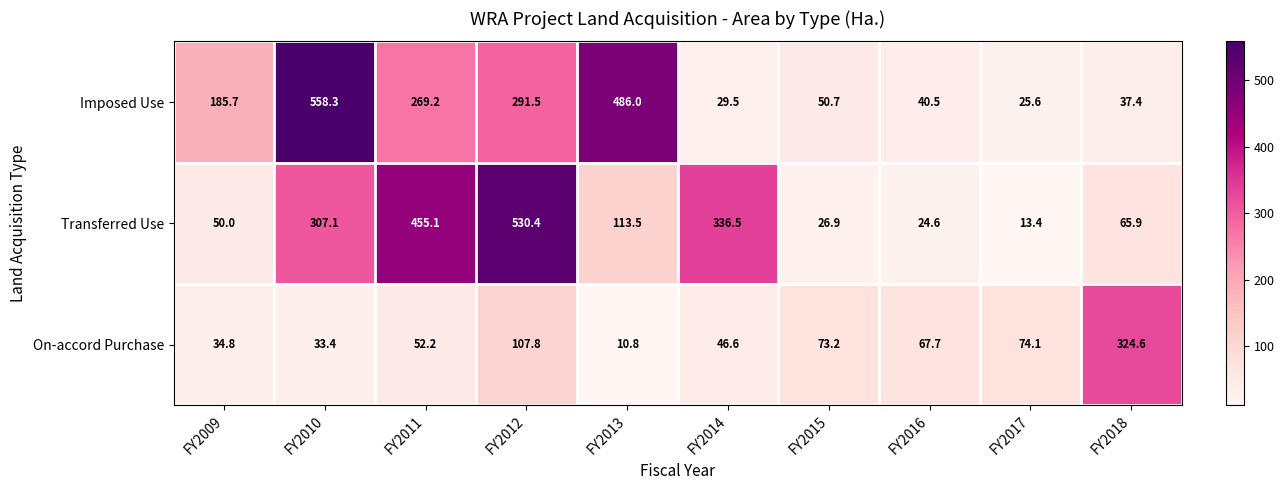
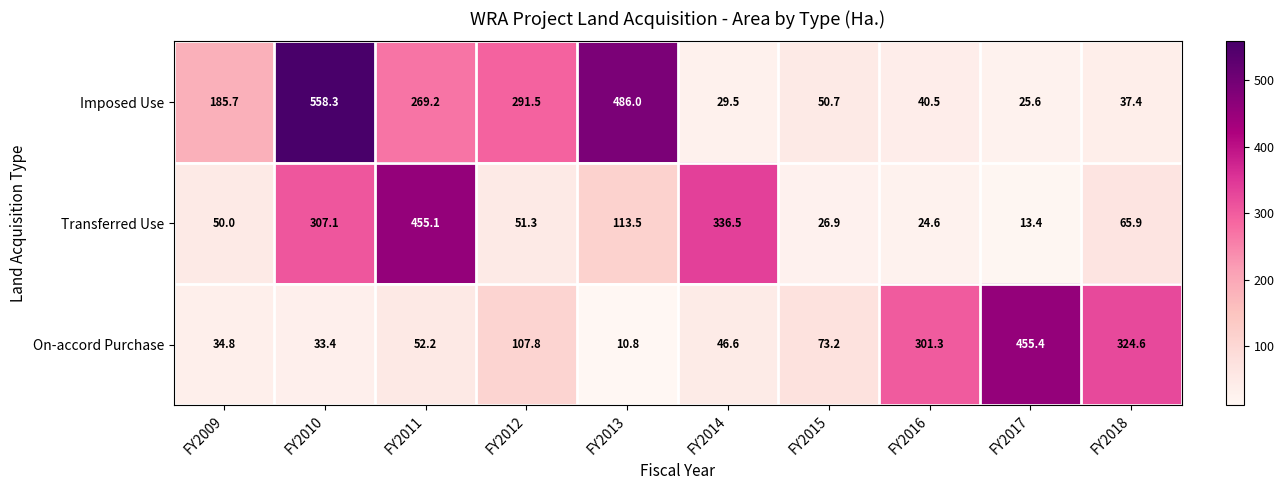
  {
    "Imposed Use": {
      "FY2009": 185.7,
      "FY2010": 558.3,
      "FY2011": 269.2,
      "FY2012": 291.5,
      "FY2013": 486.0,
      "FY2014": 29.5,
      "FY2015": 50.7,
      "FY2016": 40.5,
      "FY2017": 25.6,
      "FY2018": 37.4
    },
    "Transferred Use": {
      "FY2009": 50.0,
      "FY2010": 307.1,
      "FY2011": 455.1,
-     "FY2012": 530.4,
+     "FY2012": 51.3,
      "FY2013": 113.5,
      "FY2014": 336.5,
      "FY2015": 26.9,
      "FY2016": 24.6,
      "FY2017": 13.4,
      "FY2018": 65.9
    },
    "On-accord Purchase": {
      "FY2009": 34.8,
      "FY2010": 33.4,
      "FY2011": 52.2,
      "FY2012": 107.8,
      "FY2013": 10.8,
      "FY2014": 46.6,
      "FY2015": 73.2,
-     "FY2016": 67.7,
-     "FY2017": 74.1,
+     "FY2016": 301.3,
+     "FY2017": 455.4,
      "FY2018": 324.6
    }
  }
